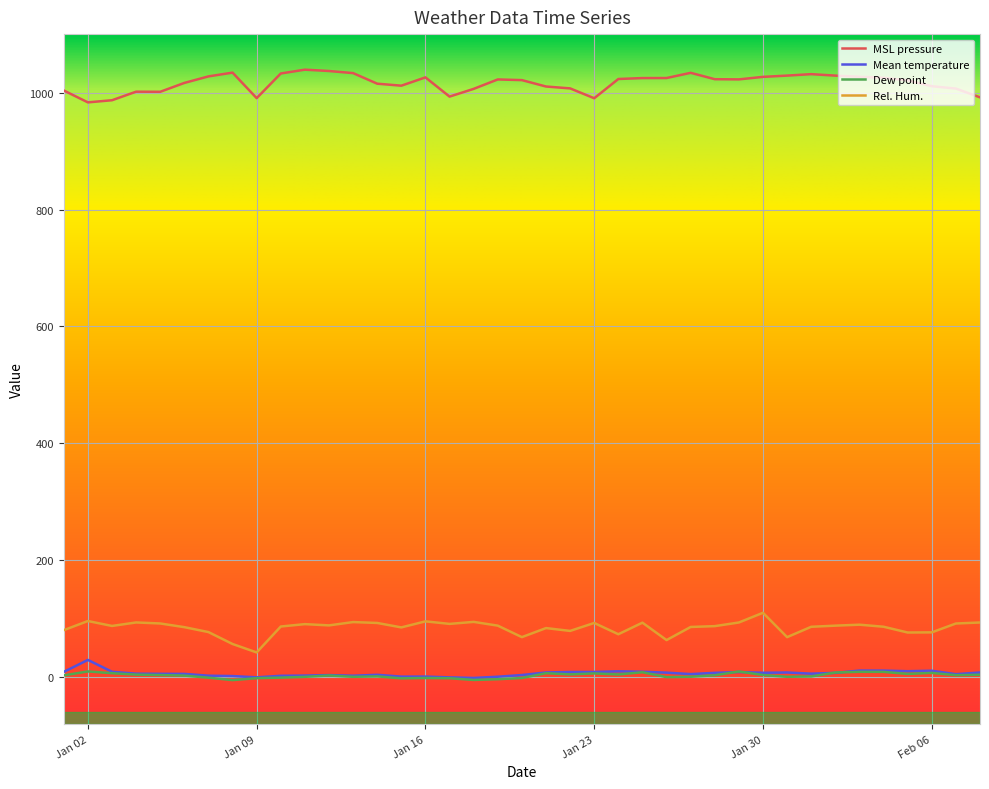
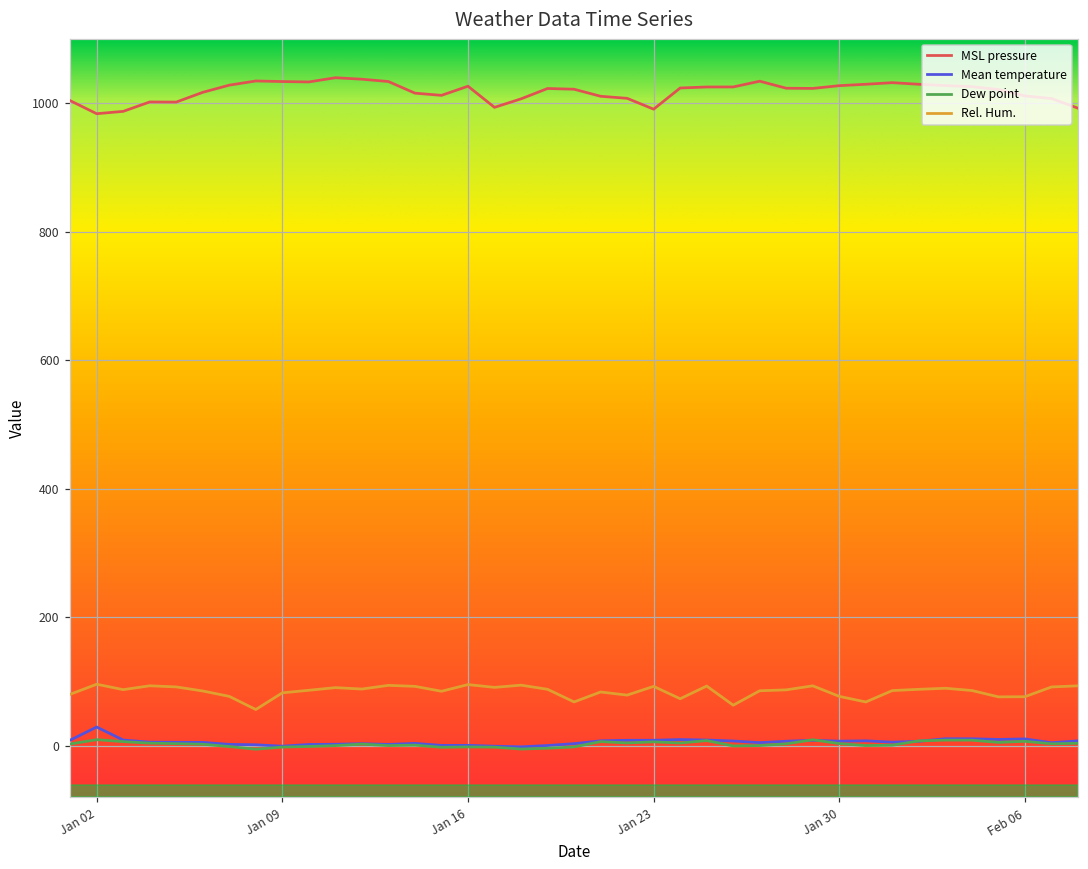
  {
    "MSL pressure": {
      "Jan 02": 980,
-     "Jan 09": 990,
+     "Jan 09": 1030,
      "Jan 16": 1030,
      "Jan 23": 990,
      "Jan 30": 1030
    },
    "Mean temperature": {
      "Jan 02": 30
    },
    "Dew point": {
      "Jan 02": 10
    },
    "Rel. Hum.": {
      "Jan 02": 100,
-     "Jan 09": 40,
+     "Jan 09": 80,
      "Jan 16": 100,
      "Jan 23": 90,
-     "Jan 30": 110,
+     "Jan 30": 80,
      "Feb 06": 80
    }
  }
